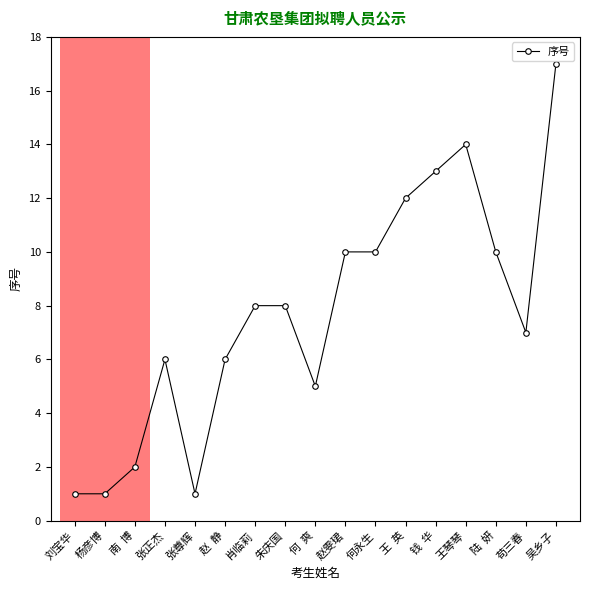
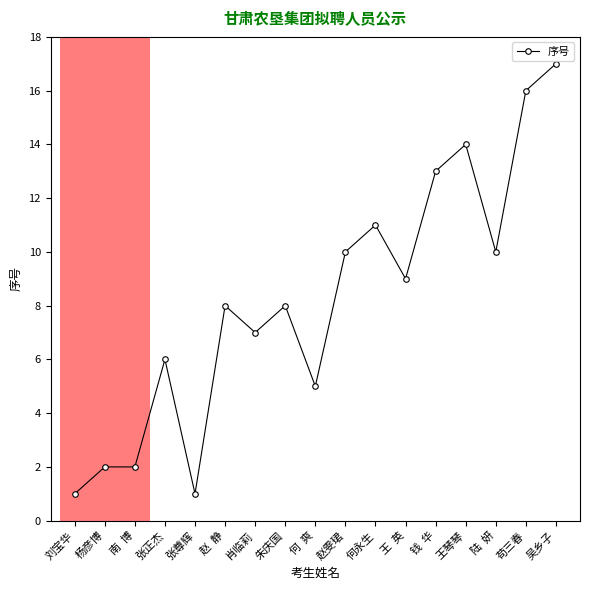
  {
    "刘宝华": 1,
-   "杨彦博": 1,
+   "杨彦博": 2,
    "南 博": 2,
    "张正杰": 6,
    "张尊辉": 1,
-   "赵 静": 6,
-   "肖临莉": 8,
+   "赵 静": 8,
+   "肖临莉": 7,
    "朱庆国": 8,
    "何 爽": 5,
    "赵雯珺": 10,
-   "何永生": 10,
-   "王 英": 12,
+   "何永生": 11,
+   "王 英": 9,
    "钱 华": 13,
    "王琴琴": 14,
    "陆 妍": 10,
-   "苟三春": 7,
+   "苟三春": 16,
    "吴乡子": 17
  }
